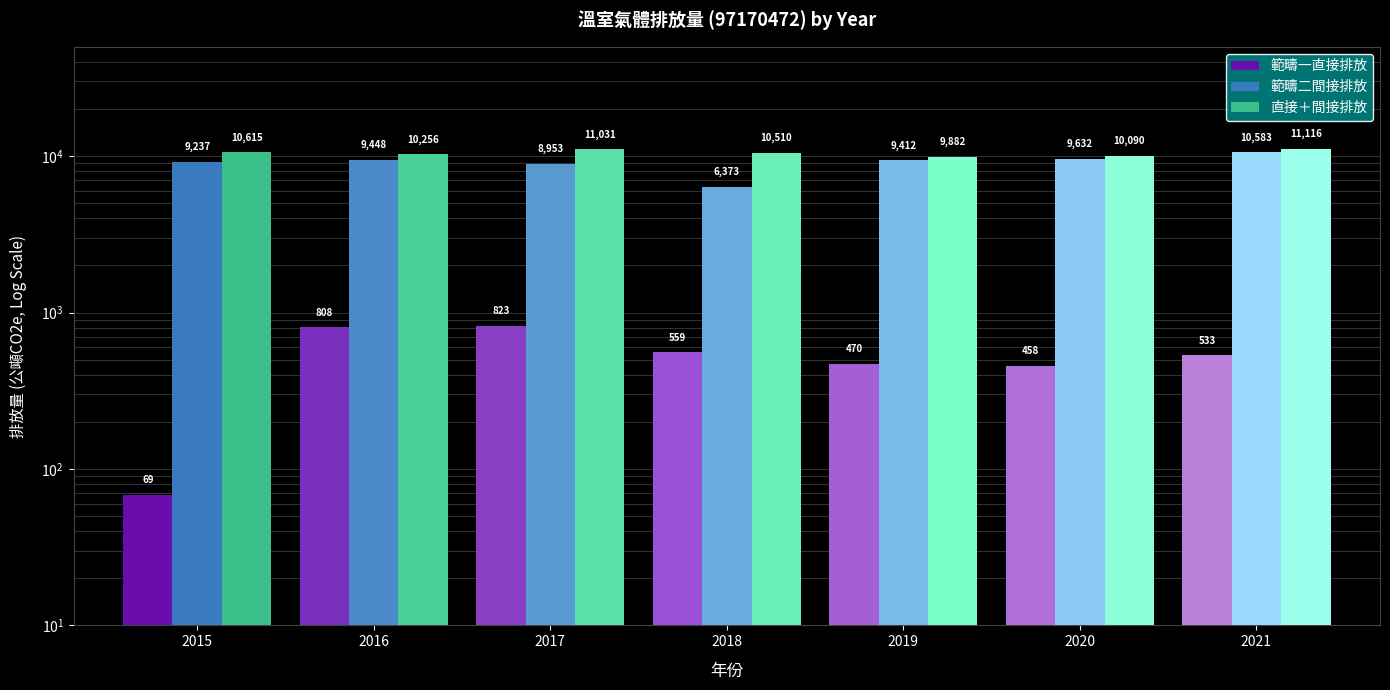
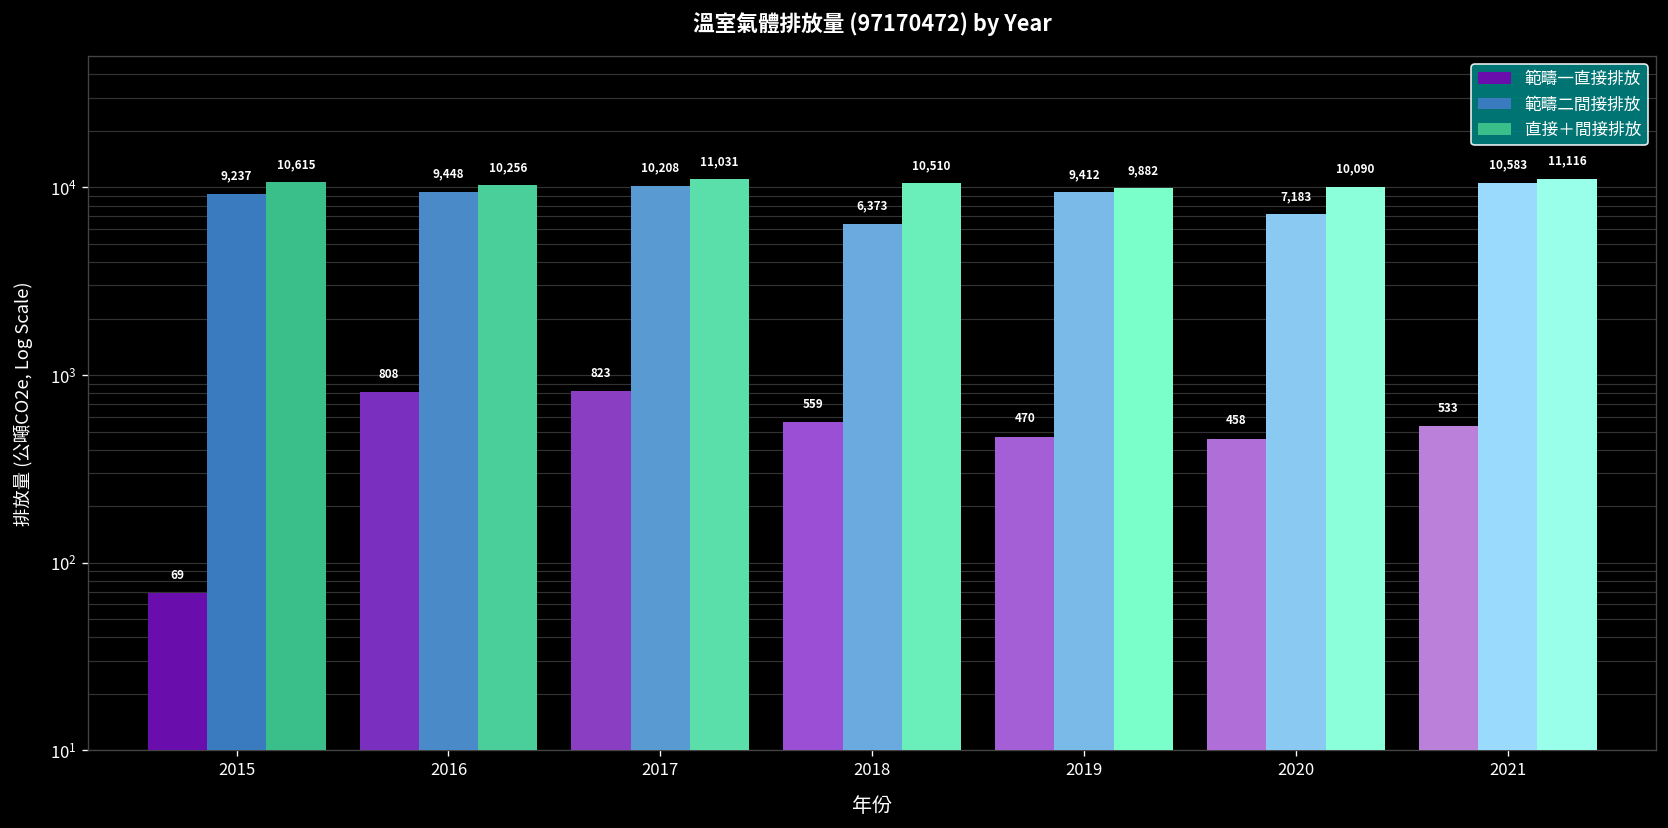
  {
    "範疇一直接排放": {
      "2015": "69",
      "2016": "808",
      "2017": "823",
      "2018": "559",
      "2019": "470",
      "2020": "458",
      "2021": "533"
    },
    "範疇二間接排放": {
      "2015": "9,237",
      "2016": "9,448",
-     "2017": "8,953",
+     "2017": "10,208",
      "2018": "6,373",
      "2019": "9,412",
-     "2020": "9,632",
+     "2020": "7,183",
      "2021": "10,583"
    },
    "直接＋間接排放": {
      "2015": "10,615",
      "2016": "10,256",
      "2017": "11,031",
      "2018": "10,510",
      "2019": "9,882",
      "2020": "10,090",
      "2021": "11,116"
    }
  }
